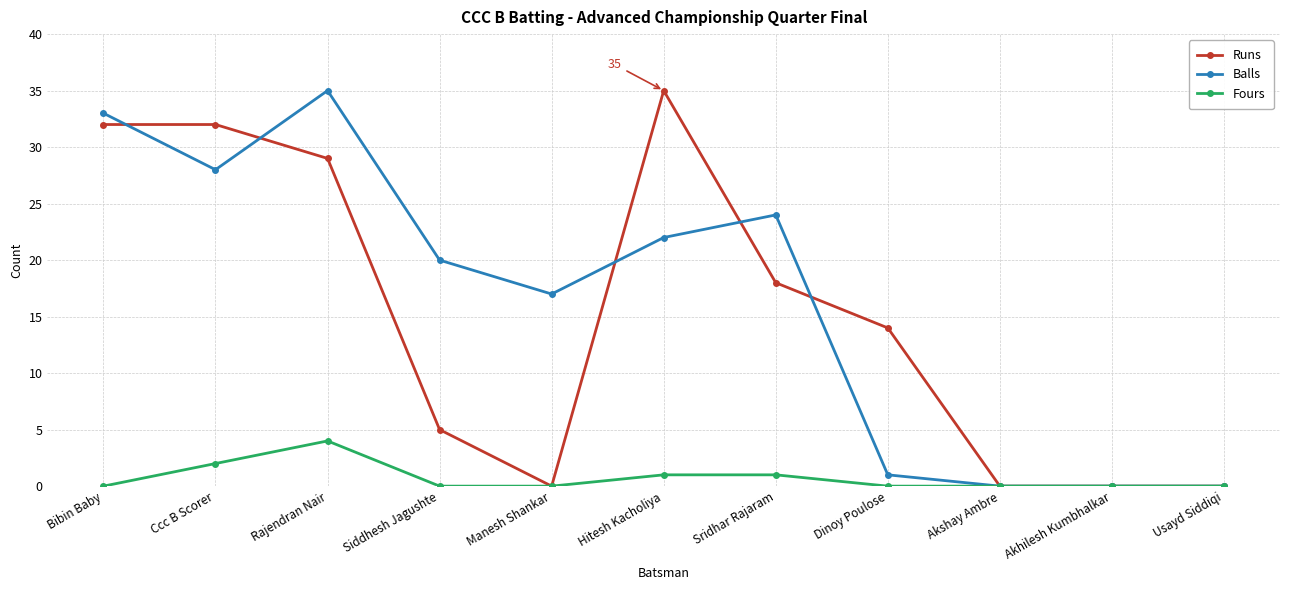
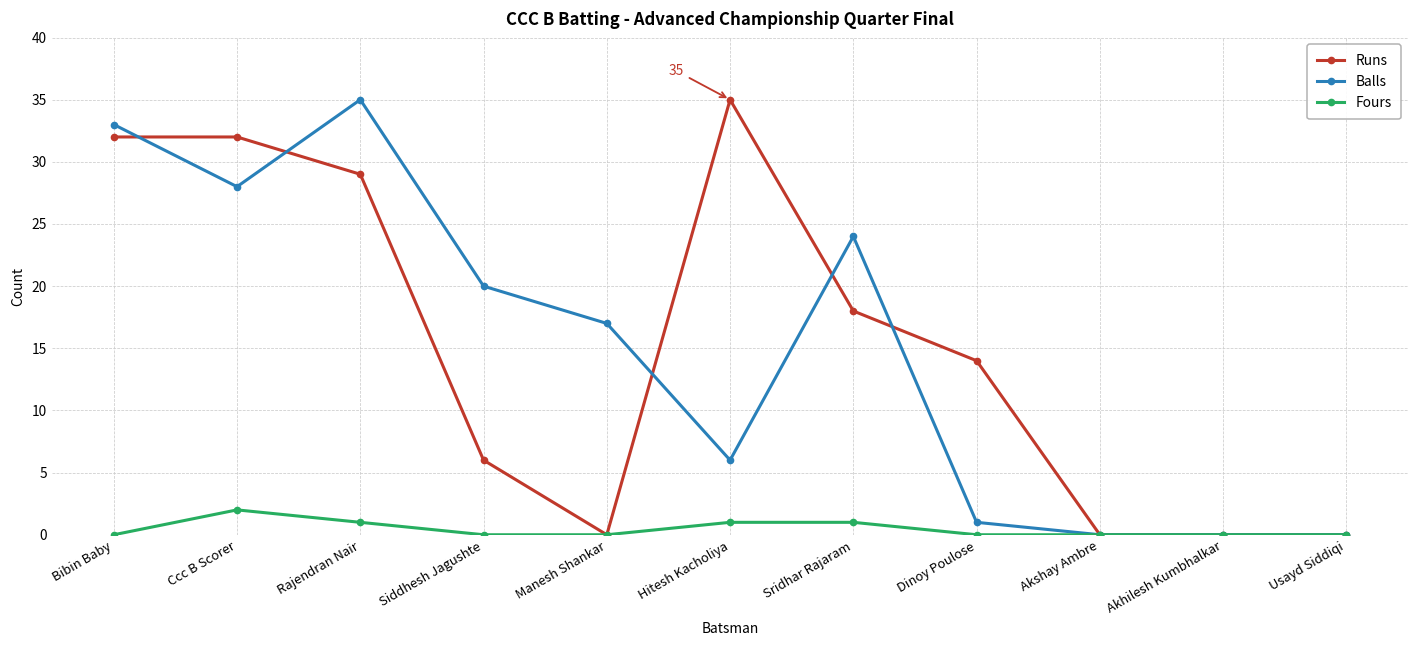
  {
    "Runs": {
      "Bibin Baby": 32,
      "Ccc B Scorer": 32,
      "Rajendran Nair": 29,
-     "Siddhesh Jagushte": 5,
+     "Siddhesh Jagushte": 6,
      "Sridhar Rajaram": 18,
      "Dinoy Poulose": 14
    },
    "Balls": {
      "Bibin Baby": 33,
      "Ccc B Scorer": 28,
      "Rajendran Nair": 35,
      "Siddhesh Jagushte": 20,
      "Manesh Shankar": 17,
-     "Hitesh Kacholiya": 22,
+     "Hitesh Kacholiya": 6,
      "Sridhar Rajaram": 24,
      "Dinoy Poulose": 1
    },
    "Fours": {
      "Bibin Baby": 0,
      "Ccc B Scorer": 2,
-     "Rajendran Nair": 4,
+     "Rajendran Nair": 1,
      "Siddhesh Jagushte": 0,
      "Hitesh Kacholiya": 1,
      "Sridhar Rajaram": 1,
      "Dinoy Poulose": 0
    }
  }
